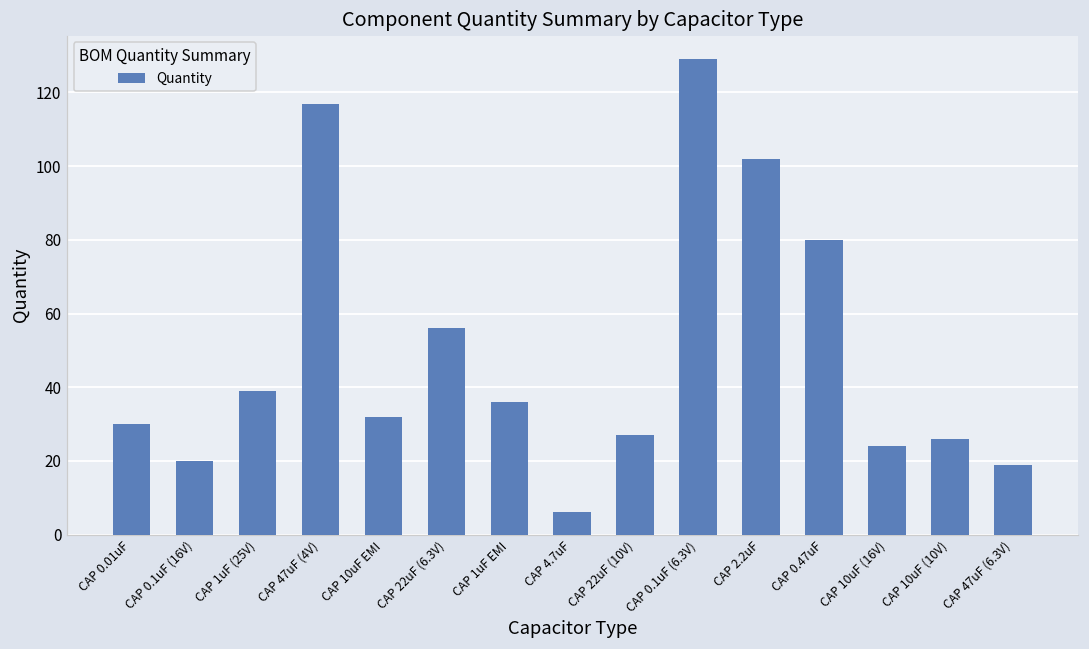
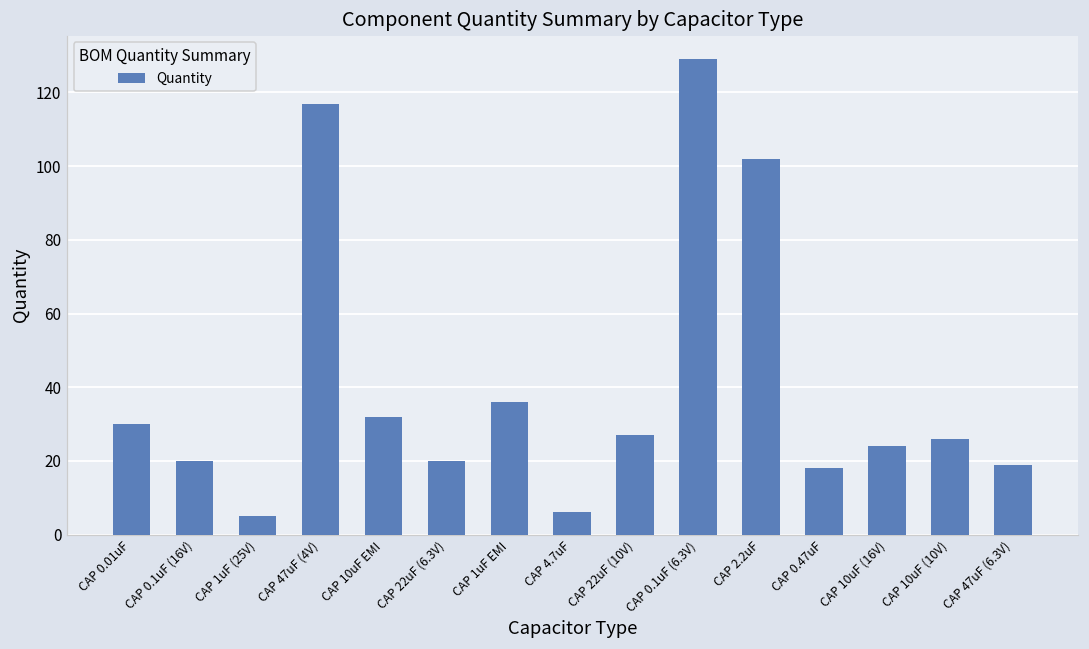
  {
    "CAP 0.01uF": 30,
    "CAP 0.1uF (16V)": 20,
-   "CAP 1uF (25V)": 39,
+   "CAP 1uF (25V)": 5,
    "CAP 47uF (4V)": 117,
    "CAP 10uF EMI": 32,
-   "CAP 22uF (6.3V)": 56,
+   "CAP 22uF (6.3V)": 20,
    "CAP 1uF EMI": 36,
    "CAP 4.7uF": 6,
    "CAP 22uF (10V)": 27,
    "CAP 0.1uF (6.3V)": 129,
    "CAP 2.2uF": 102,
-   "CAP 0.47uF": 80,
+   "CAP 0.47uF": 18,
    "CAP 10uF (16V)": 24,
    "CAP 10uF (10V)": 26,
    "CAP 47uF (6.3V)": 19
  }
